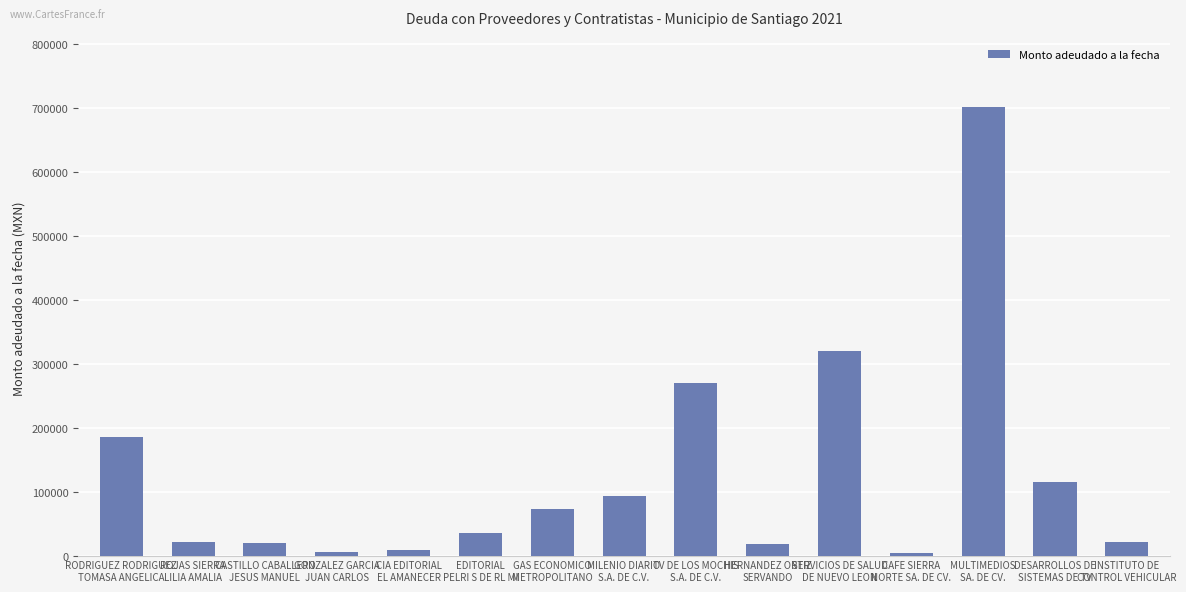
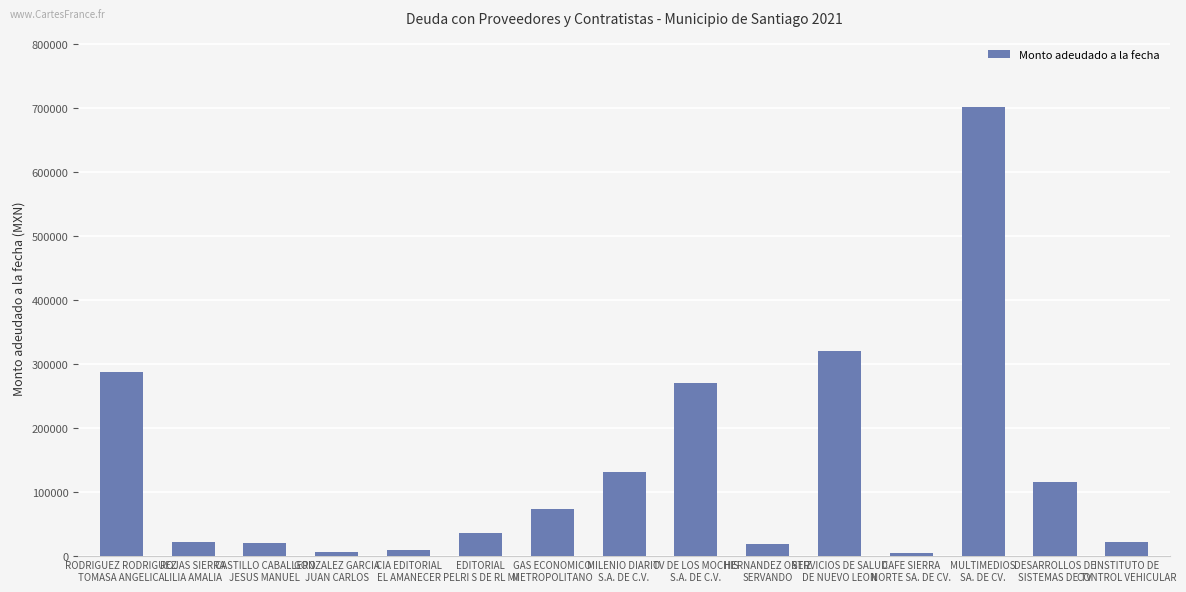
  {
-   "RODRIGUEZ RODRIGUEZ TOMASA ANGELICA": 190000,
+   "RODRIGUEZ RODRIGUEZ TOMASA ANGELICA": 290000,
    "CIA EDITORIAL EL AMANECER": 10000,
    "EDITORIAL PELRI S DE RL MI": 30000,
    "GAS ECONOMICO METROPOLITANO": 70000,
-   "MILENIO DIARIO S.A. DE C.V.": 90000,
+   "MILENIO DIARIO S.A. DE C.V.": 130000,
    "MULTIMEDIOS SA. DE CV.": 700000
  }
